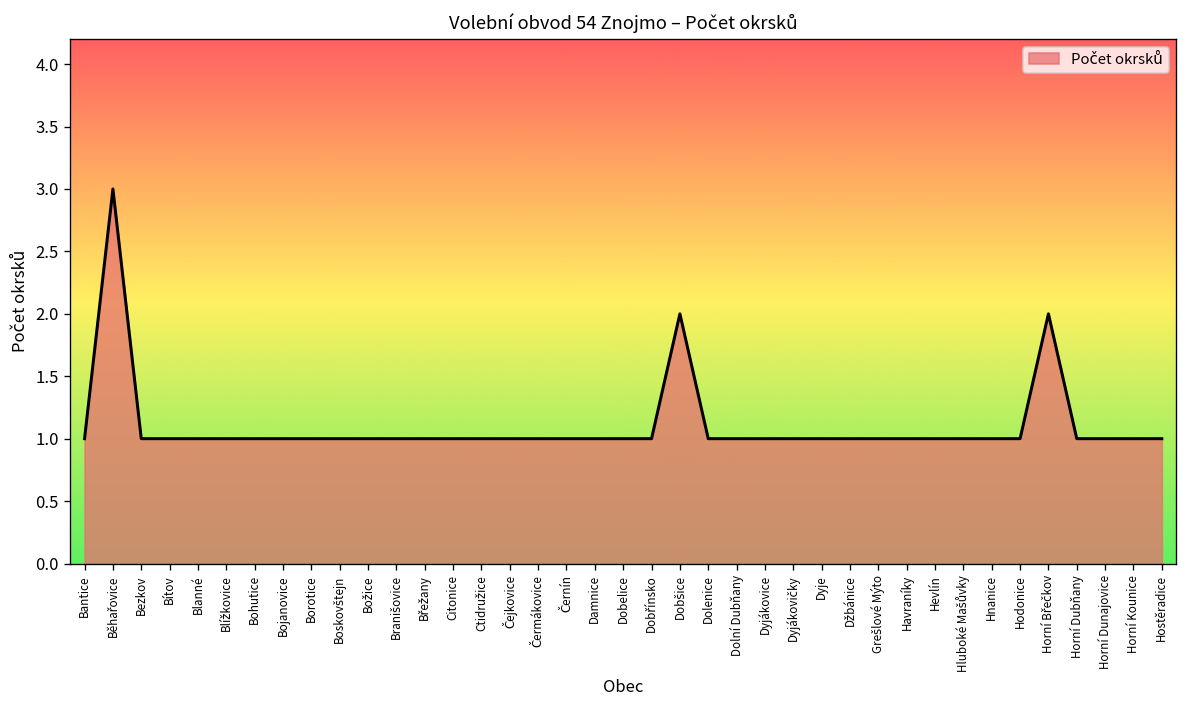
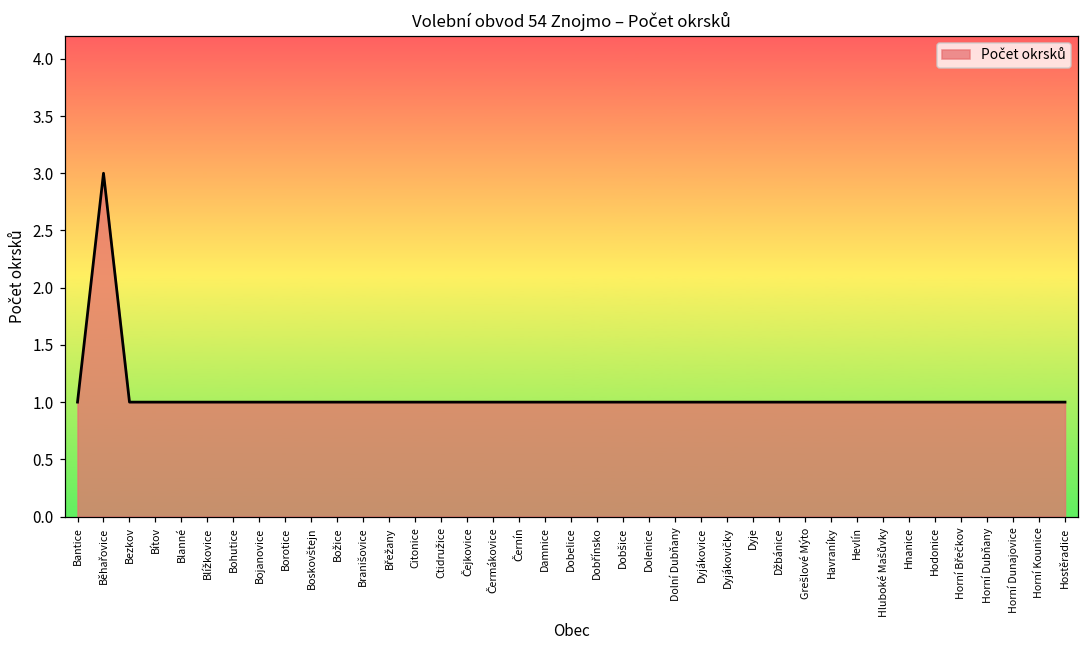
  {
    "Bantice": 1,
    "Běhařovice": 3,
    "Bezkov": 1,
    "Bítov": 1,
    "Blanné": 1,
    "Blížkovice": 1,
    "Bohutice": 1,
    "Bojanovice": 1,
    "Borotice": 1,
    "Boskovštejn": 1,
    "Božice": 1,
    "Branišovice": 1,
    "Břežany": 1,
    "Citonice": 1,
    "Ctidružice": 1,
    "Čejkovice": 1,
    "Čermákovice": 1,
    "Černín": 1,
    "Damnice": 1,
    "Dobelice": 1,
    "Dobřínsko": 1,
-   "Dobšice": 2,
+   "Dobšice": 1,
    "Dolenice": 1,
    "Dolní Dubňany": 1,
    "Dyjákovice": 1,
    "Dyjákovičky": 1,
    "Dyje": 1,
    "Džbánice": 1,
    "Grešlové Mýto": 1,
    "Havraníky": 1,
    "Hevlín": 1,
    "Hluboké Mašůvky": 1,
    "Hnanice": 1,
    "Hodonice": 1,
-   "Horní Břečkov": 2,
+   "Horní Břečkov": 1,
    "Horní Dubňany": 1,
    "Horní Dunajovice": 1,
    "Horní Kounice": 1,
    "Hostěradice": 1
  }
